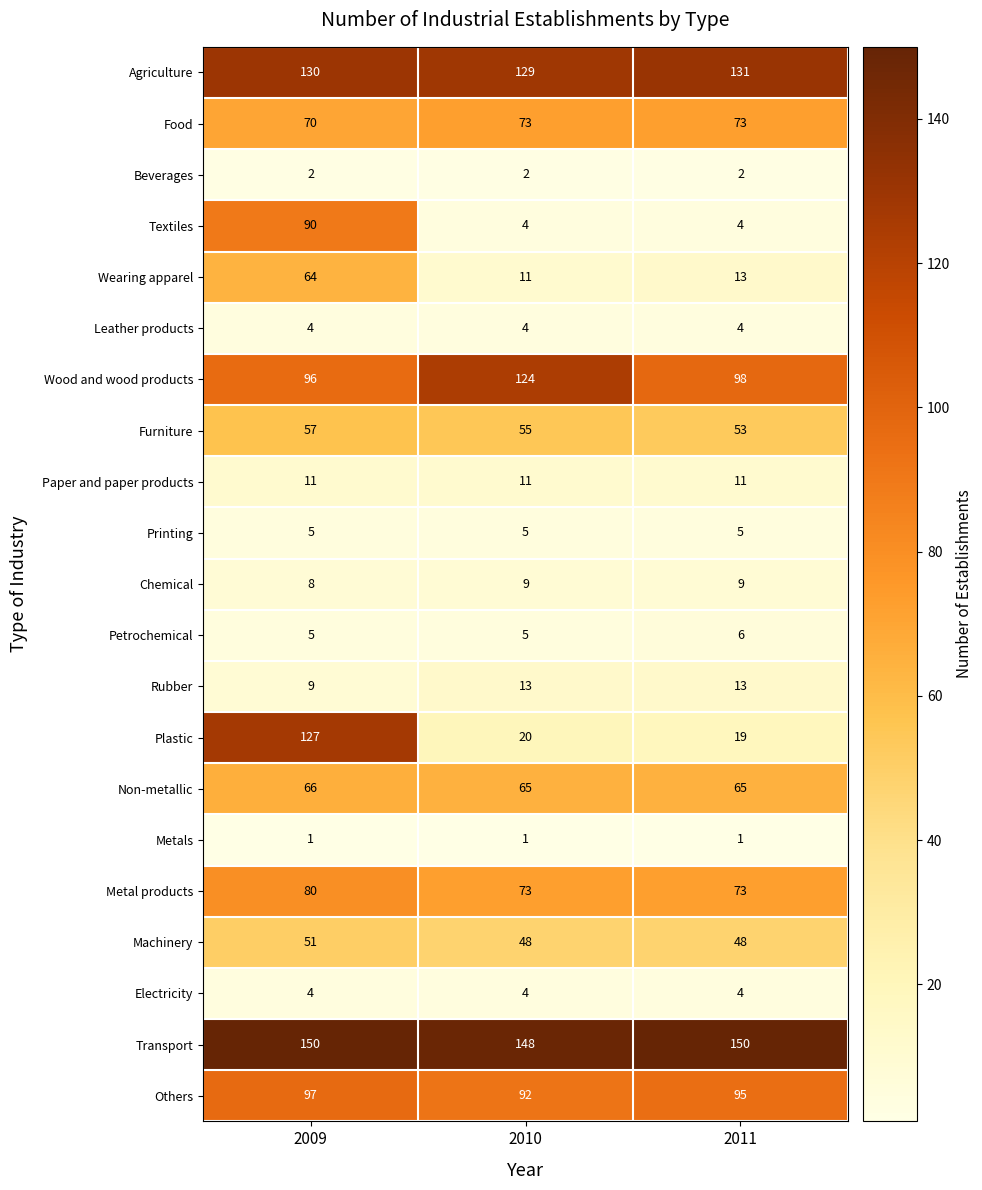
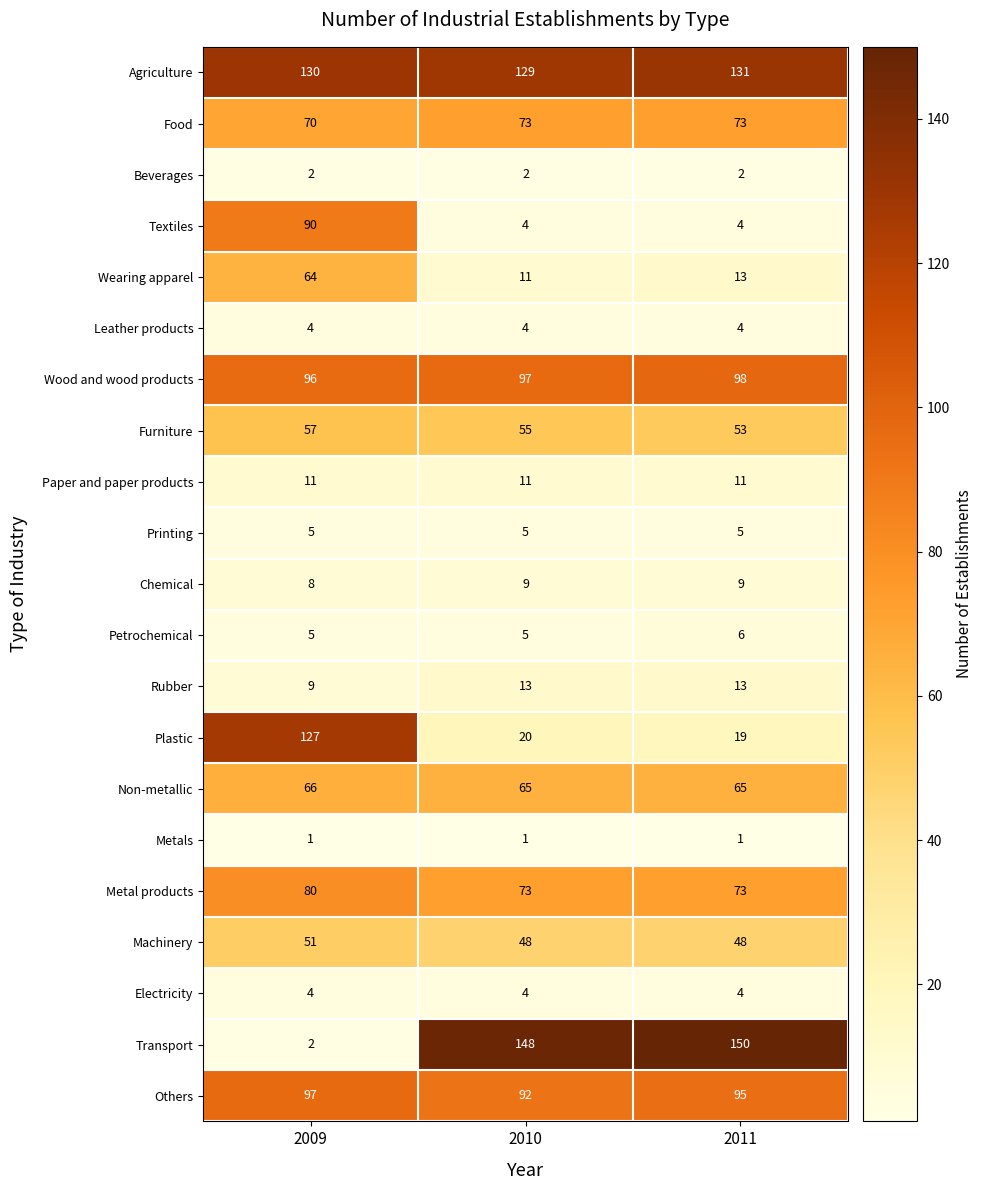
  {
    "Agriculture": {
      "2009": 130,
      "2010": 129,
      "2011": 131
    },
    "Food": {
      "2009": 70,
      "2010": 73,
      "2011": 73
    },
    "Beverages": {
      "2009": 2,
      "2010": 2,
      "2011": 2
    },
    "Textiles": {
      "2009": 90,
      "2010": 4,
      "2011": 4
    },
    "Wearing apparel": {
      "2009": 64,
      "2010": 11,
      "2011": 13
    },
    "Leather products": {
      "2009": 4,
      "2010": 4,
      "2011": 4
    },
    "Wood and wood products": {
      "2009": 96,
-     "2010": 124,
+     "2010": 97,
      "2011": 98
    },
    "Furniture": {
      "2009": 57,
      "2010": 55,
      "2011": 53
    },
    "Paper and paper products": {
      "2009": 11,
      "2010": 11,
      "2011": 11
    },
    "Printing": {
      "2009": 5,
      "2010": 5,
      "2011": 5
    },
    "Chemical": {
      "2009": 8,
      "2010": 9,
      "2011": 9
    },
    "Petrochemical": {
      "2009": 5,
      "2010": 5,
      "2011": 6
    },
    "Rubber": {
      "2009": 9,
      "2010": 13,
      "2011": 13
    },
    "Plastic": {
      "2009": 127,
      "2010": 20,
      "2011": 19
    },
    "Non-metallic": {
      "2009": 66,
      "2010": 65,
      "2011": 65
    },
    "Metals": {
      "2009": 1,
      "2010": 1,
      "2011": 1
    },
    "Metal products": {
      "2009": 80,
      "2010": 73,
      "2011": 73
    },
    "Machinery": {
      "2009": 51,
      "2010": 48,
      "2011": 48
    },
    "Electricity": {
      "2009": 4,
      "2010": 4,
      "2011": 4
    },
    "Transport": {
-     "2009": 150,
+     "2009": 2,
      "2010": 148,
      "2011": 150
    },
    "Others": {
      "2009": 97,
      "2010": 92,
      "2011": 95
    }
  }
